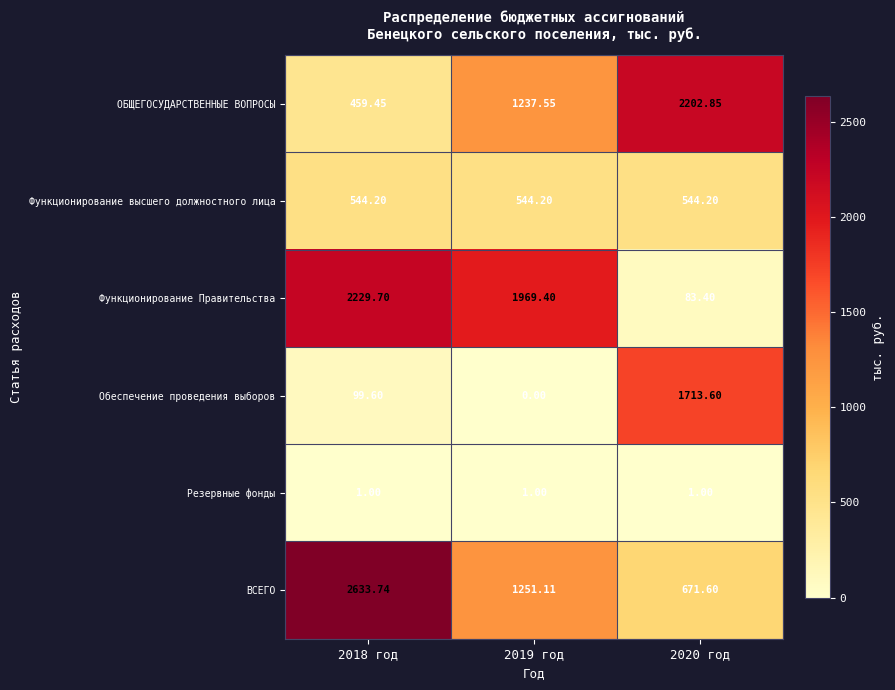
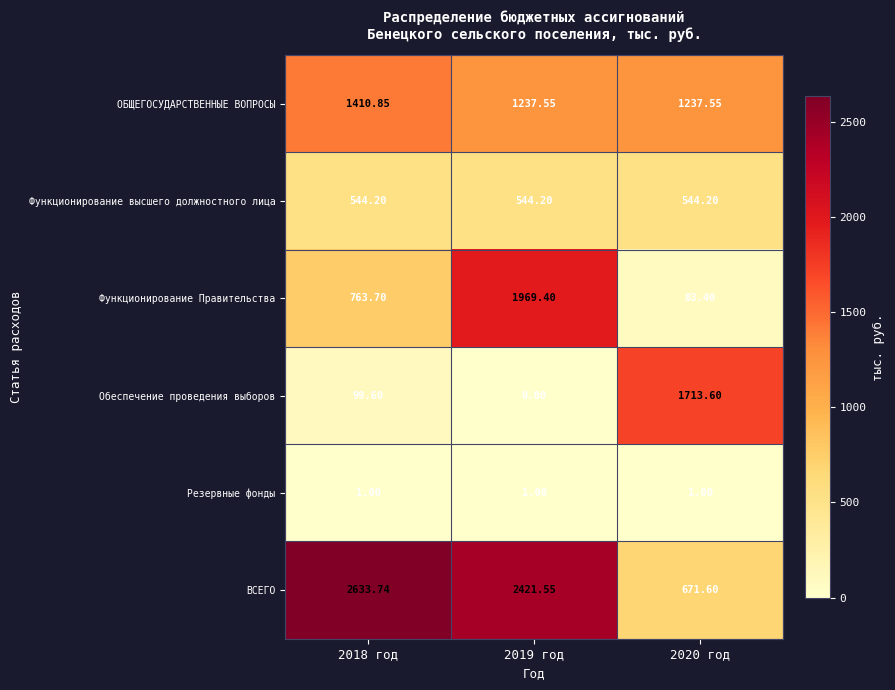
  {
    "ОБЩЕГОСУДАРСТВЕННЫЕ ВОПРОСЫ": {
-     "2018 год": 459.45,
+     "2018 год": 1410.85,
      "2019 год": 1237.55,
-     "2020 год": 2202.85
+     "2020 год": 1237.55
    },
    "Функционирование высшего должностного лица": {
      "2018 год": 544.20,
      "2019 год": 544.20,
      "2020 год": 544.20
    },
    "Функционирование Правительства": {
-     "2018 год": 2229.70,
+     "2018 год": 763.70,
      "2019 год": 1969.40,
      "2020 год": 83.40
    },
    "Обеспечение проведения выборов": {
      "2018 год": 99.60,
      "2019 год": 0.00,
      "2020 год": 1713.60
    },
    "Резервные фонды": {
      "2018 год": 1.00,
      "2019 год": 1.00,
      "2020 год": 1.00
    },
    "ВСЕГО": {
      "2018 год": 2633.74,
-     "2019 год": 1251.11,
+     "2019 год": 2421.55,
      "2020 год": 671.60
    }
  }
